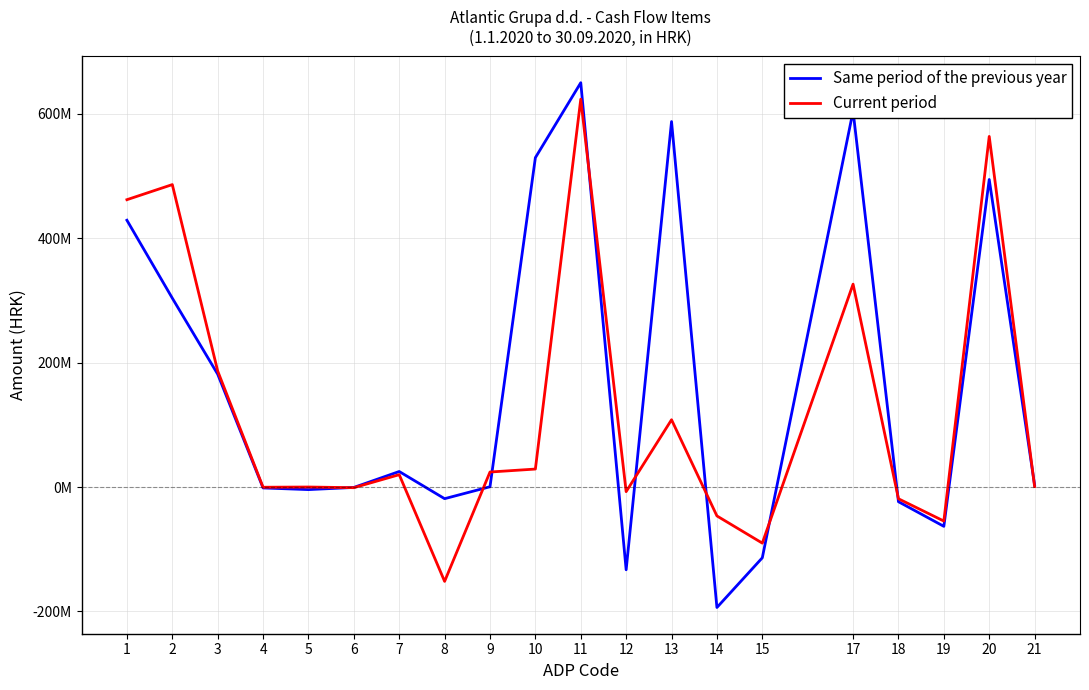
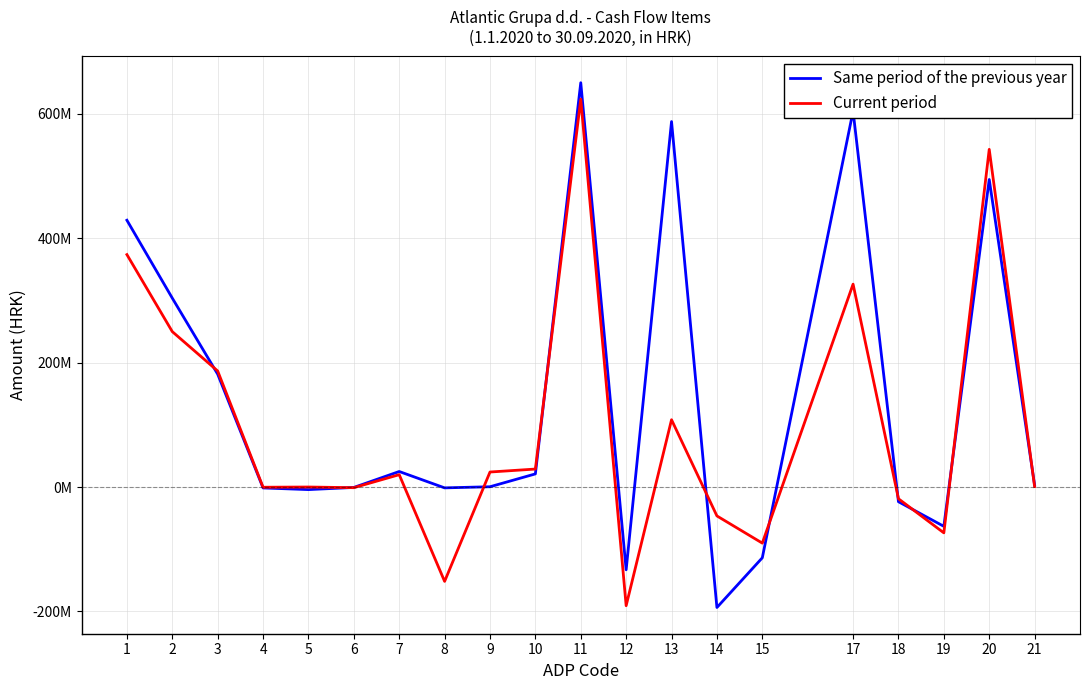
  {
    "Same period of the previous year": {
      "1": 430000000,
      "2": 300000000,
      "3": 180000000,
      "5": 0,
      "7": 30000000,
-     "8": -20000000,
+     "8": 0,
      "9": 0,
-     "10": 530000000,
+     "10": 20000000,
      "11": 650000000,
      "12": -130000000,
      "13": 590000000,
      "14": -190000000,
      "15": -110000000,
      "18": -20000000,
      "19": -60000000,
      "20": 490000000
    },
    "Current period": {
-     "1": 460000000,
-     "2": 490000000,
+     "1": 370000000,
+     "2": 250000000,
      "3": 190000000,
      "5": 0,
      "7": 20000000,
      "8": -150000000,
      "9": 20000000,
      "10": 30000000,
      "11": 620000000,
-     "12": -10000000,
+     "12": -190000000,
      "13": 110000000,
      "14": -50000000,
      "15": -90000000,
      "17": 330000000,
      "18": -20000000,
-     "19": -50000000,
-     "20": 560000000
+     "19": -70000000,
+     "20": 540000000
    }
  }
